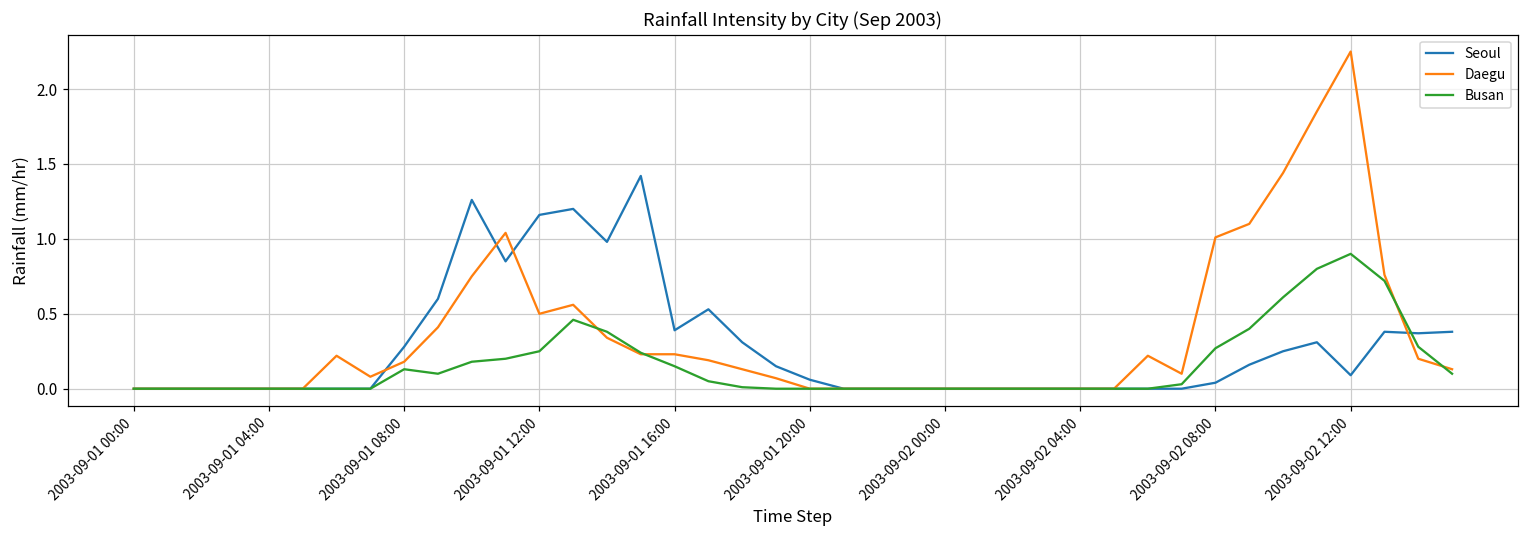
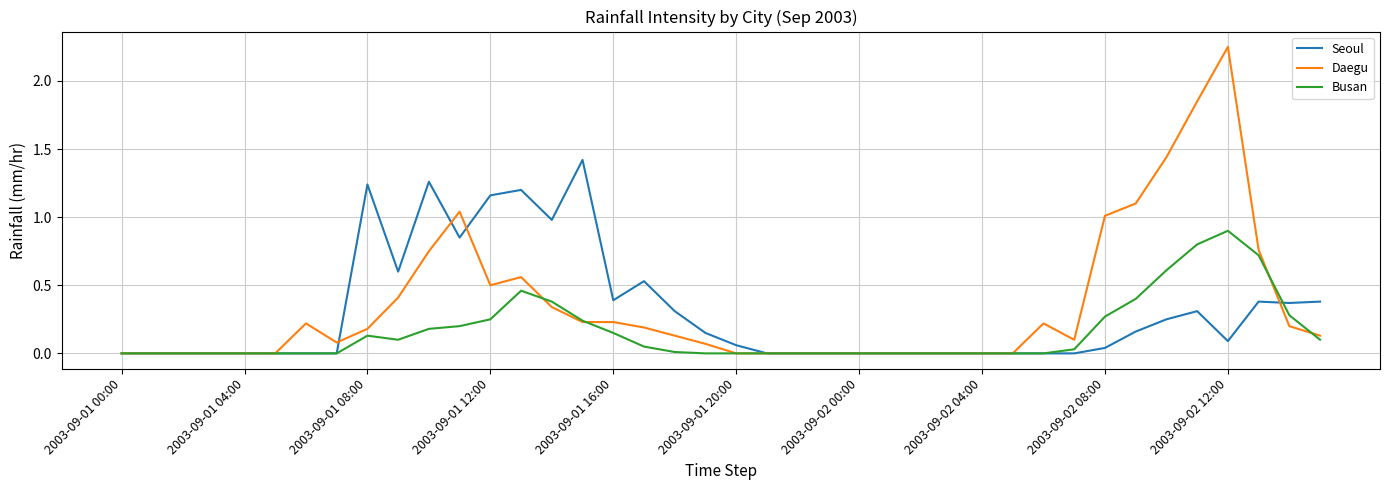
  {
    "Seoul": {
-     "2003-09-01 08:00": 0.28,
+     "2003-09-01 08:00": 1.24,
      "2003-09-01 12:00": 1.16,
      "2003-09-01 16:00": 0.39,
      "2003-09-01 20:00": 0.06,
      "2003-09-02 08:00": 0.04,
      "2003-09-02 12:00": 0.09
    },
    "Daegu": {
      "2003-09-01 08:00": 0.18,
      "2003-09-01 12:00": 0.50,
      "2003-09-01 16:00": 0.23,
      "2003-09-02 08:00": 1.01,
      "2003-09-02 12:00": 2.25
    },
    "Busan": {
      "2003-09-01 08:00": 0.13,
      "2003-09-01 12:00": 0.25,
      "2003-09-01 16:00": 0.15,
      "2003-09-02 08:00": 0.27,
      "2003-09-02 12:00": 0.90
    }
  }
